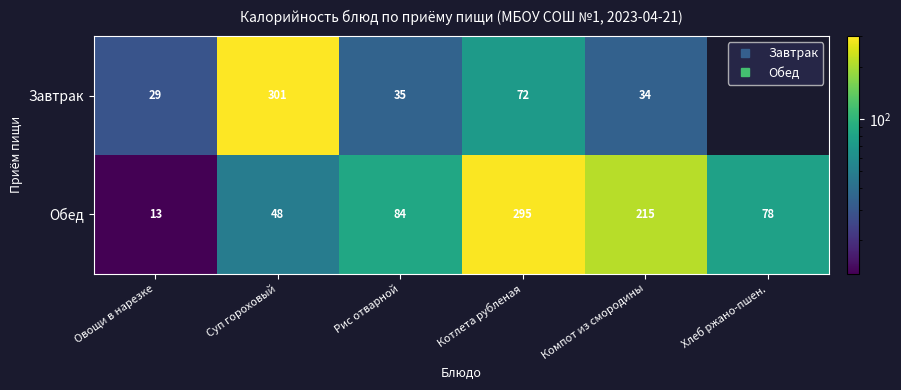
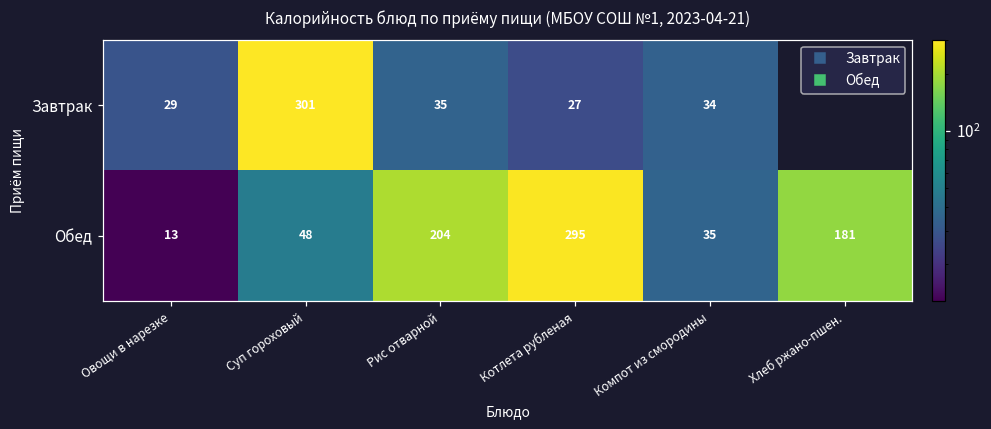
  {
    "Завтрак": {
      "Овощи в нарезке": 29,
      "Суп гороховый": 301,
      "Рис отварной": 35,
-     "Котлета рубленая": 72,
+     "Котлета рубленая": 27,
      "Компот из смородины": 34
    },
    "Обед": {
      "Овощи в нарезке": 13,
      "Суп гороховый": 48,
-     "Рис отварной": 84,
+     "Рис отварной": 204,
      "Котлета рубленая": 295,
-     "Компот из смородины": 215,
-     "Хлеб ржано-пшен.": 78
+     "Компот из смородины": 35,
+     "Хлеб ржано-пшен.": 181
    }
  }
